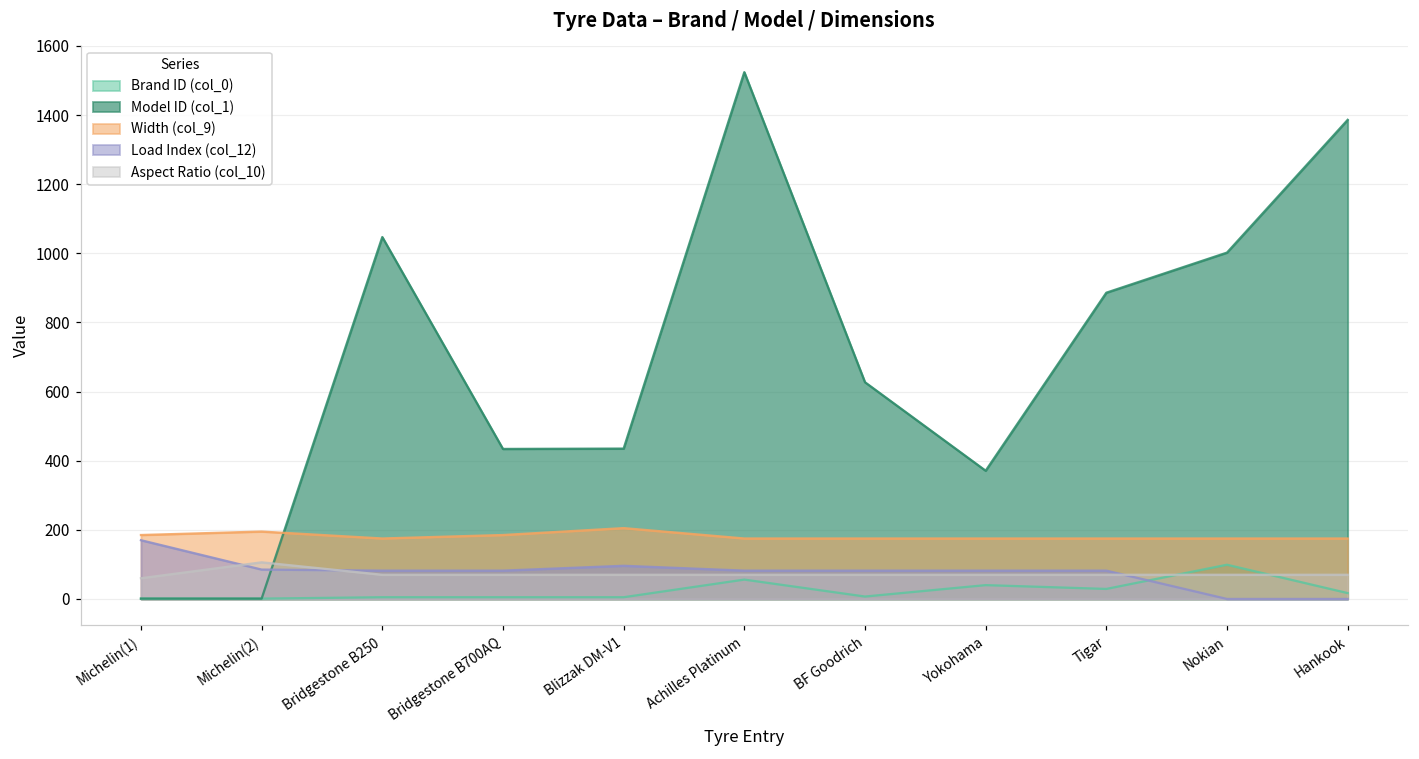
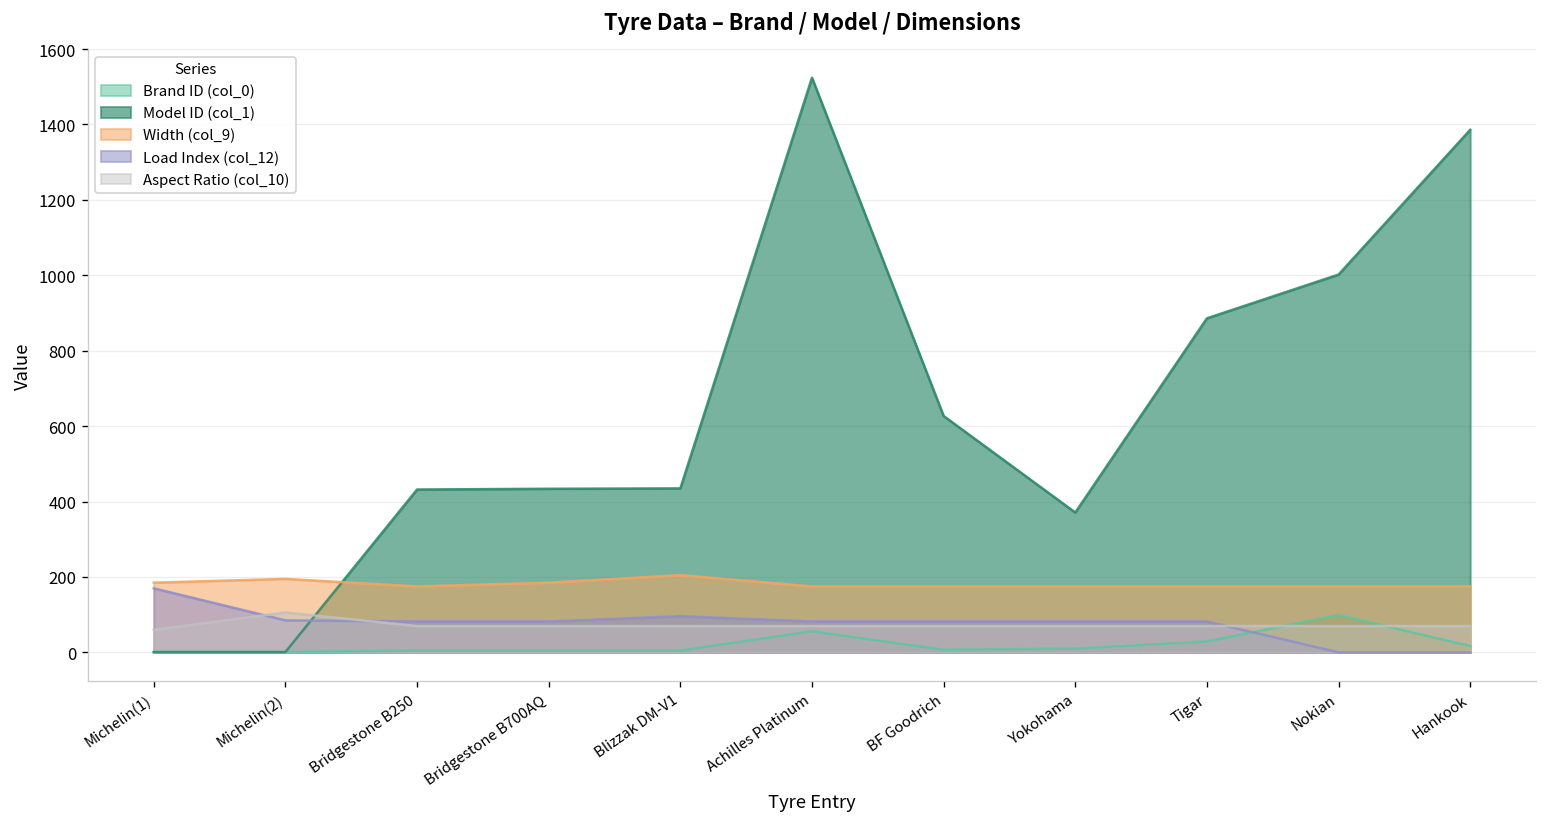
  {
    "Brand ID (col_0)": {
      "Bridgestone B250": 10,
      "Bridgestone B700AQ": 10,
      "Blizzak DM-V1": 10,
      "Achilles Platinum": 60,
      "BF Goodrich": 10,
-     "Yokohama": 40,
+     "Yokohama": 10,
      "Tigar": 30,
      "Nokian": 100,
      "Hankook": 20
    },
    "Model ID (col_1)": {
-     "Bridgestone B250": 1050,
+     "Bridgestone B250": 430,
      "Bridgestone B700AQ": 430,
      "Blizzak DM-V1": 440,
      "Achilles Platinum": 1520,
      "BF Goodrich": 630,
      "Yokohama": 370,
      "Tigar": 890,
      "Nokian": 1000,
      "Hankook": 1390
    },
    "Width (col_9)": {
      "Michelin(1)": 190,
      "Michelin(2)": 200,
      "Bridgestone B250": 180,
      "Bridgestone B700AQ": 190,
      "Blizzak DM-V1": 210,
      "Achilles Platinum": 180,
      "BF Goodrich": 180,
      "Yokohama": 180,
      "Tigar": 180,
      "Nokian": 180,
      "Hankook": 180
    },
    "Load Index (col_12)": {
      "Michelin(1)": 170,
      "Michelin(2)": 90,
      "Bridgestone B250": 80,
      "Bridgestone B700AQ": 80,
      "Blizzak DM-V1": 100,
      "Achilles Platinum": 80,
      "BF Goodrich": 80,
      "Yokohama": 80,
      "Tigar": 80,
      "Nokian": 0,
      "Hankook": 0
    },
    "Aspect Ratio (col_10)": {
      "Michelin(1)": 60,
      "Michelin(2)": 110,
      "Bridgestone B250": 70,
      "Bridgestone B700AQ": 70,
      "Blizzak DM-V1": 70,
      "Achilles Platinum": 70,
      "BF Goodrich": 70,
      "Yokohama": 70,
      "Tigar": 70,
      "Nokian": 70,
      "Hankook": 70
    }
  }
